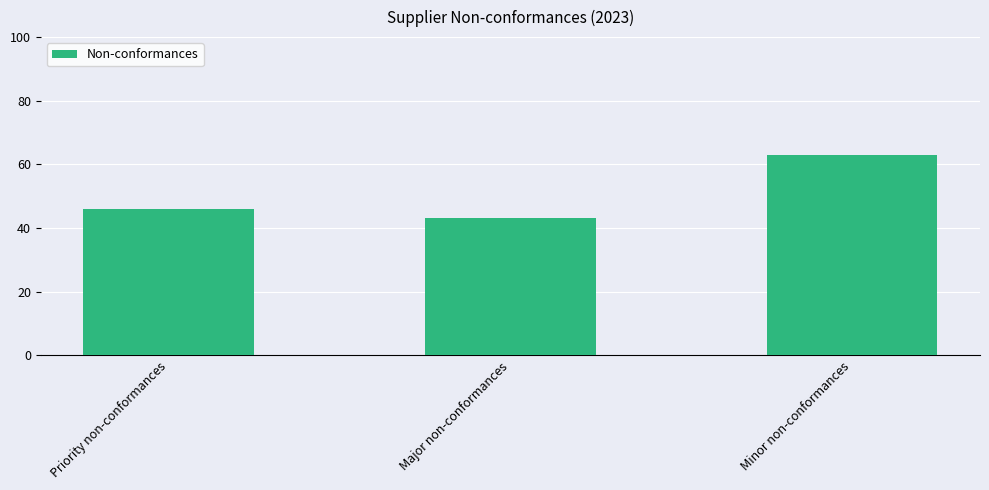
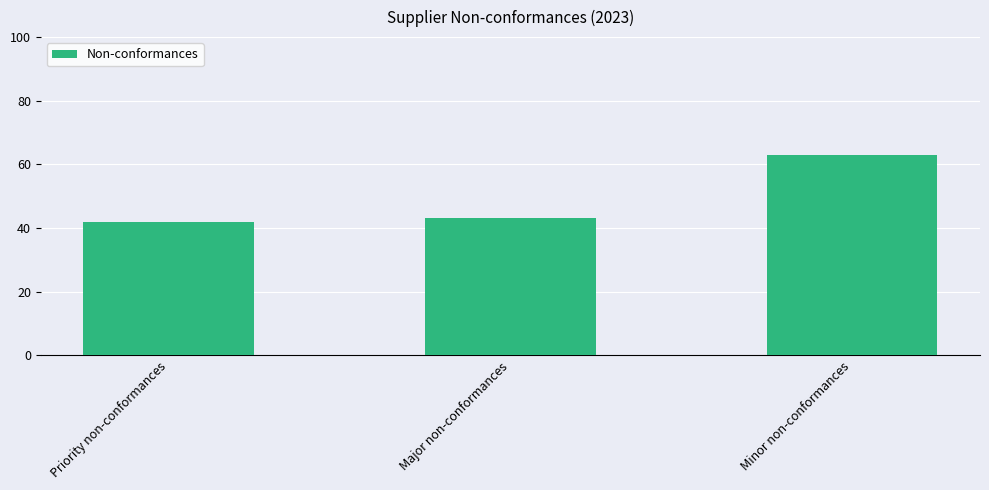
  {
-   "Priority non-conformances": 46,
+   "Priority non-conformances": 42,
    "Major non-conformances": 43,
    "Minor non-conformances": 63
  }
